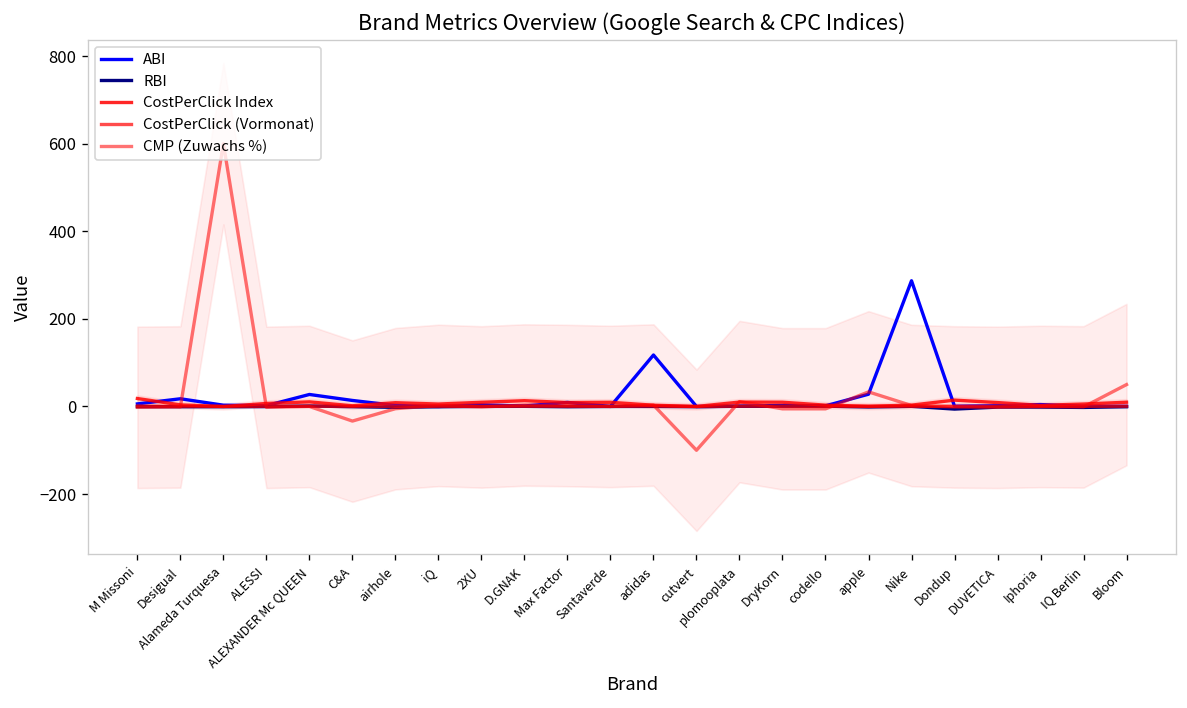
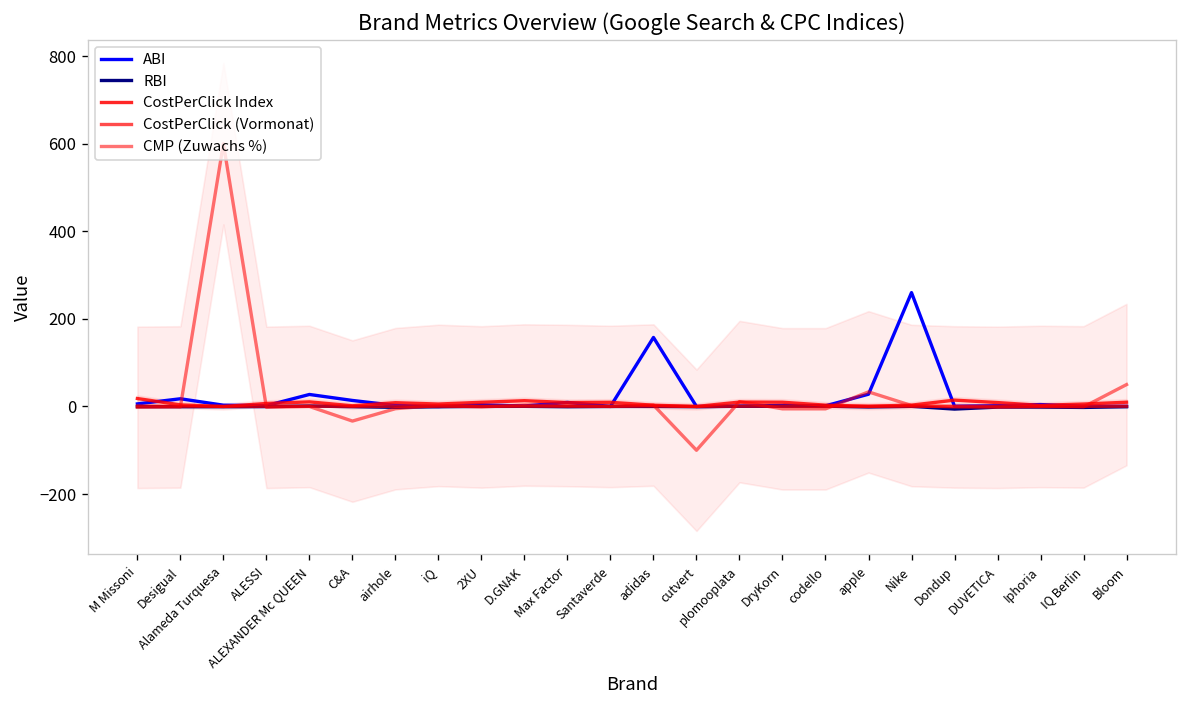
  {
    "ABI": {
      "ALEXANDER Mc QUEEN": 30,
-     "adidas": 120,
-     "Nike": 290
+     "adidas": 160,
+     "Nike": 260
    }
  }
